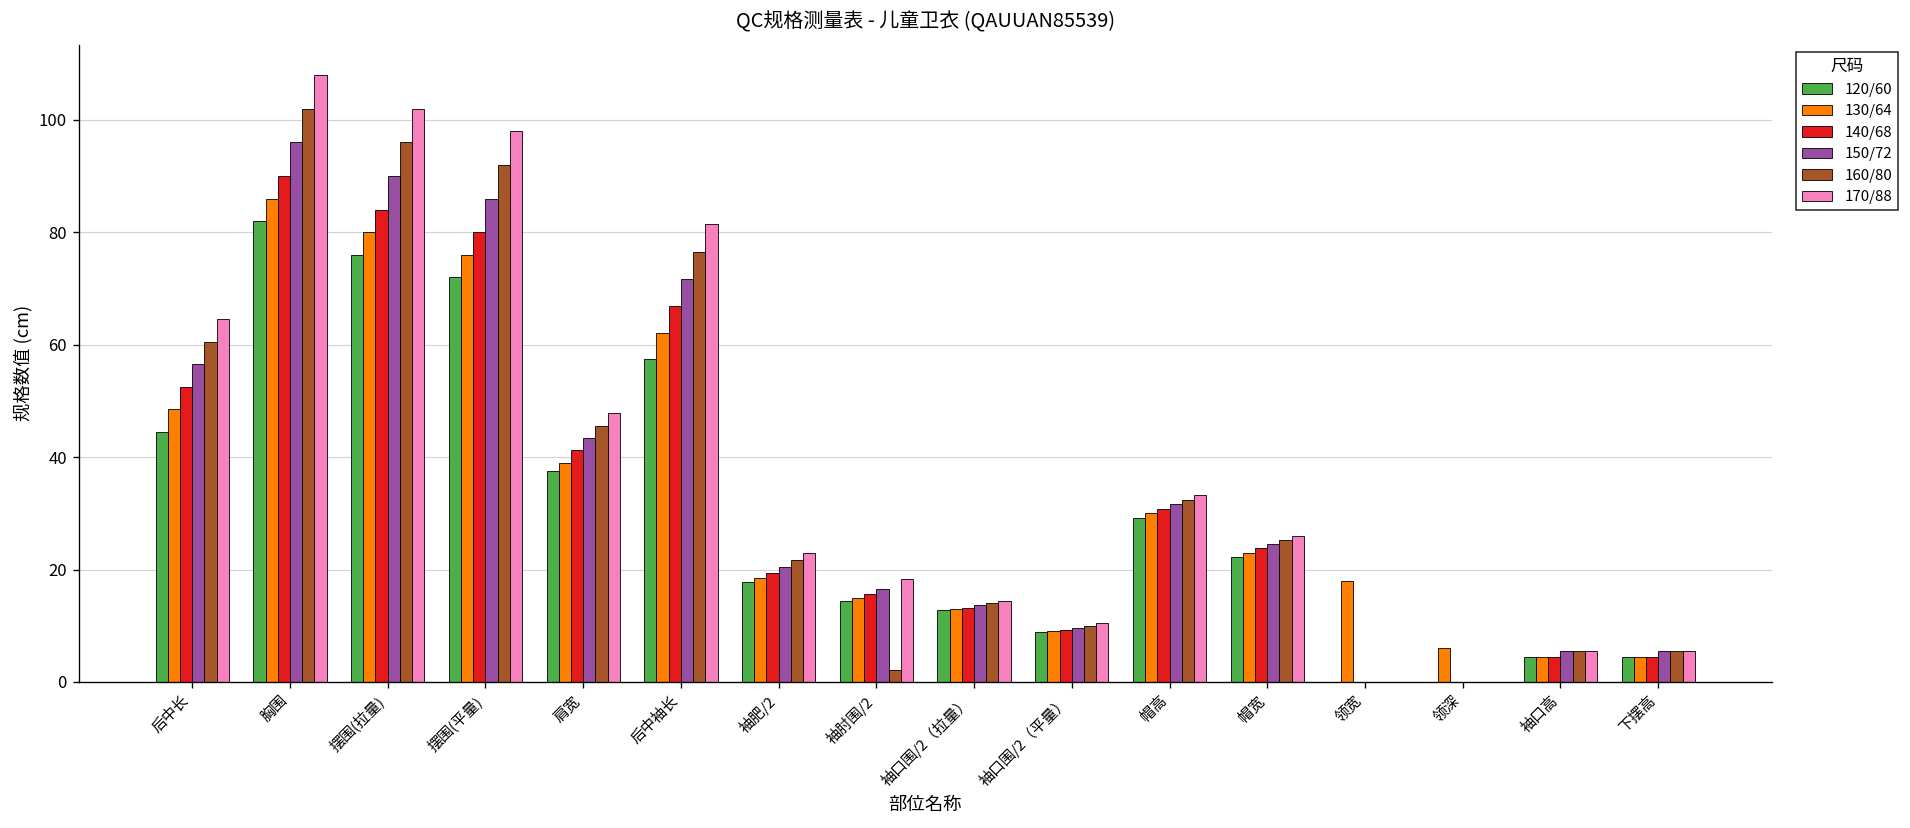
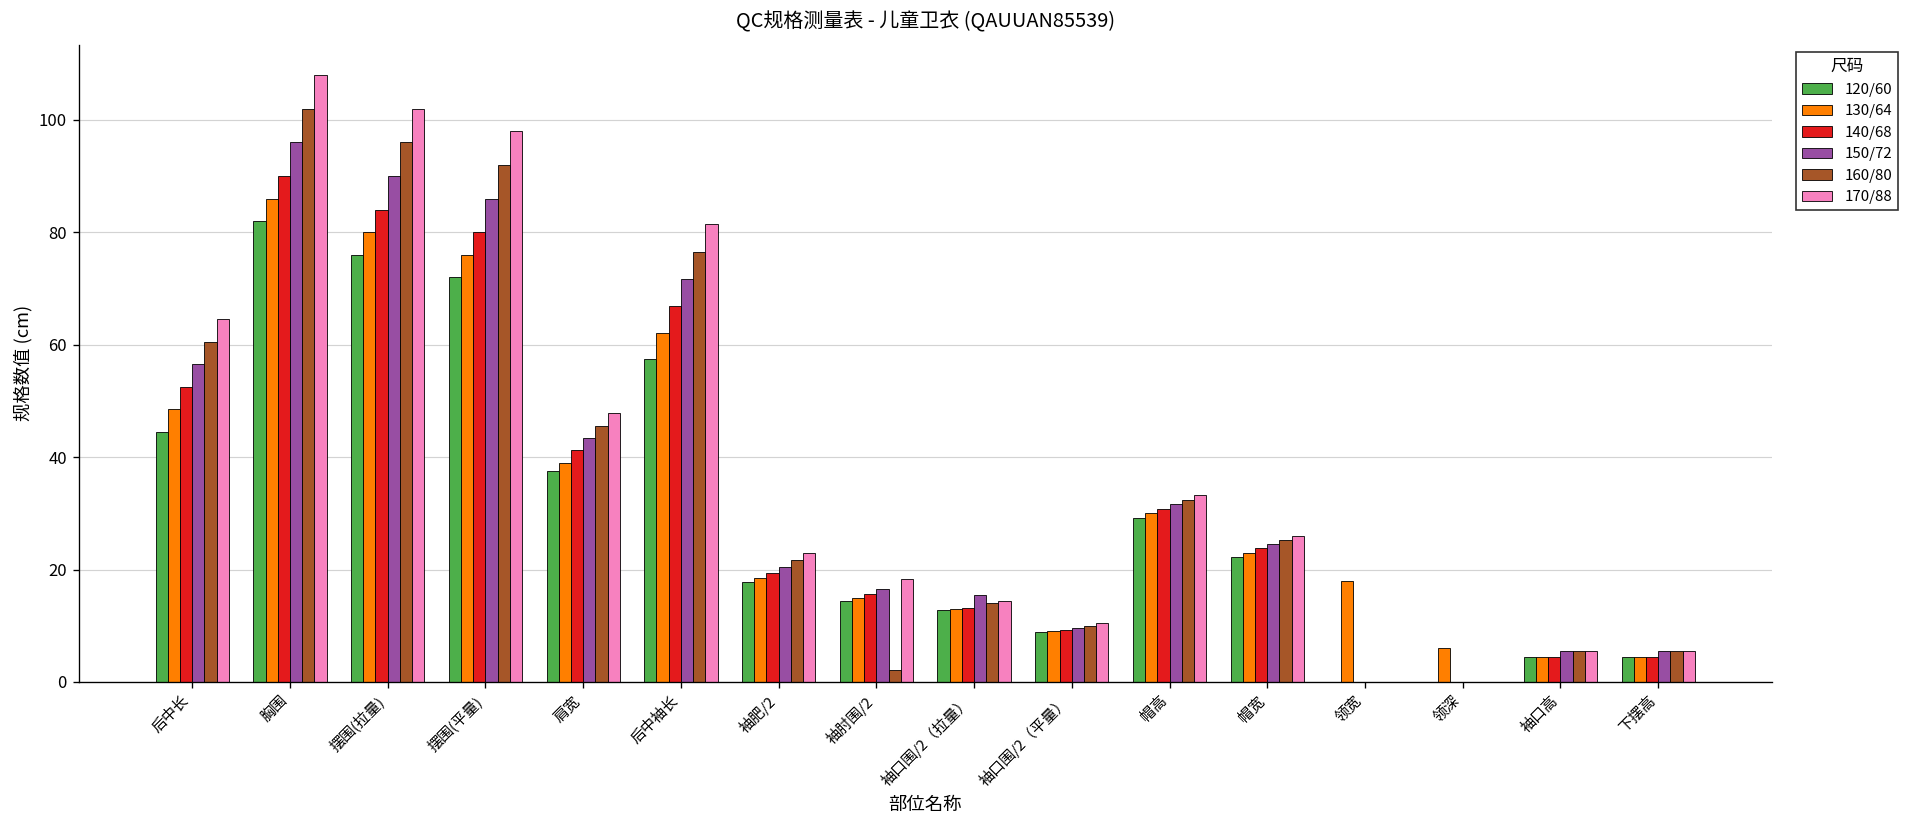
  {
    "120/60": {
      "后中长": 45,
      "胸围": 82,
      "摆围(拉量)": 76,
      "摆围(平量)": 72,
      "肩宽": 38,
      "后中袖长": 58,
      "袖肥/2": 18,
      "袖肘围/2": 14,
      "袖口围/2（拉量）": 13,
      "袖口围/2（平量）": 9,
      "帽高": 29,
      "帽宽": 22,
      "领宽": 0,
      "领深": 0,
      "袖口高": 5,
      "下摆高": 5
    },
    "130/64": {
      "后中长": 49,
      "胸围": 86,
      "摆围(拉量)": 80,
      "摆围(平量)": 76,
      "肩宽": 39,
      "后中袖长": 62,
      "袖肥/2": 19,
      "袖肘围/2": 15,
      "袖口围/2（拉量）": 13,
      "袖口围/2（平量）": 9,
      "帽高": 30,
      "帽宽": 23,
      "领宽": 18,
      "领深": 6,
      "袖口高": 5,
      "下摆高": 5
    },
    "140/68": {
      "后中长": 53,
      "胸围": 90,
      "摆围(拉量)": 84,
      "摆围(平量)": 80,
      "肩宽": 41,
      "后中袖长": 67,
      "袖肥/2": 19,
      "袖肘围/2": 16,
      "袖口围/2（拉量）": 13,
      "袖口围/2（平量）": 9,
      "帽高": 31,
      "帽宽": 24,
      "领宽": 0,
      "领深": 0,
      "袖口高": 5,
      "下摆高": 5
    },
    "150/72": {
      "后中长": 57,
      "胸围": 96,
      "摆围(拉量)": 90,
      "摆围(平量)": 86,
      "肩宽": 43,
      "后中袖长": 72,
      "袖肥/2": 21,
      "袖肘围/2": 17,
-     "袖口围/2（拉量）": 14,
+     "袖口围/2（拉量）": 15,
      "袖口围/2（平量）": 10,
      "帽高": 32,
      "帽宽": 25,
      "领宽": 0,
      "领深": 0,
      "袖口高": 6,
      "下摆高": 6
    },
    "160/80": {
      "后中长": 61,
      "胸围": 102,
      "摆围(拉量)": 96,
      "摆围(平量)": 92,
      "肩宽": 46,
      "后中袖长": 77,
      "袖肥/2": 22,
      "袖肘围/2": 2,
      "袖口围/2（拉量）": 14,
      "袖口围/2（平量）": 10,
      "帽高": 32,
      "帽宽": 25,
      "领宽": 0,
      "领深": 0,
      "袖口高": 6,
      "下摆高": 6
    },
    "170/88": {
      "后中长": 65,
      "胸围": 108,
      "摆围(拉量)": 102,
      "摆围(平量)": 98,
      "肩宽": 48,
      "后中袖长": 81,
      "袖肥/2": 23,
      "袖肘围/2": 18,
      "袖口围/2（拉量）": 14,
      "袖口围/2（平量）": 10,
      "帽高": 33,
      "帽宽": 26,
      "领宽": 0,
      "领深": 0,
      "袖口高": 6,
      "下摆高": 6
    }
  }
